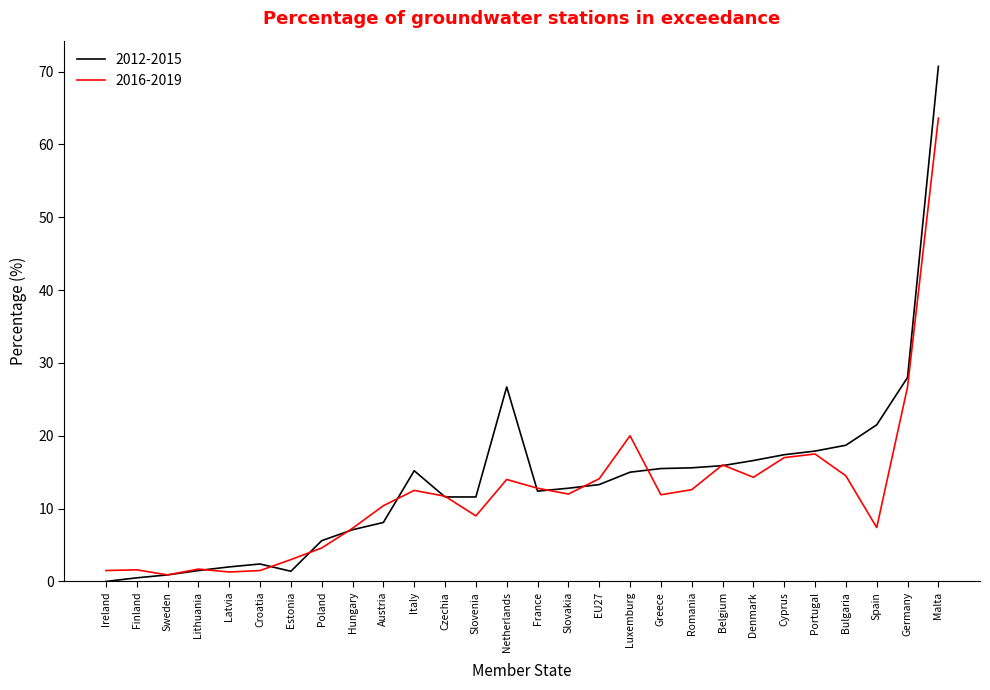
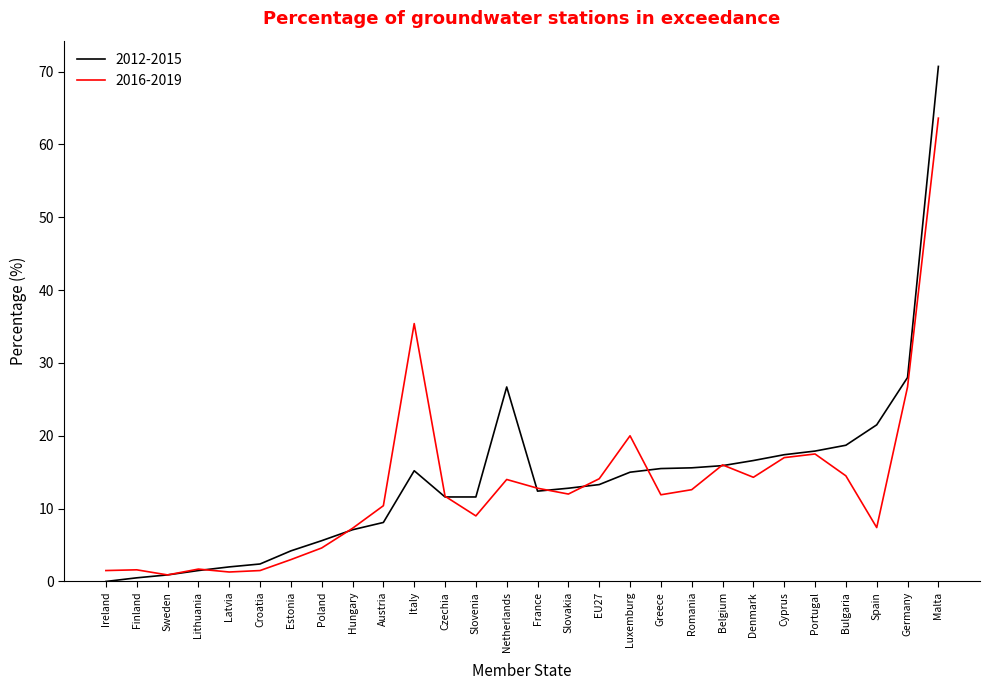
  {
    "2012-2015": {
      "Ireland": 0,
      "Finland": 1,
      "Latvia": 2,
      "Croatia": 2,
-     "Estonia": 1,
+     "Estonia": 4,
      "Poland": 6,
      "Austria": 8,
      "Italy": 15,
      "Slovenia": 12,
      "Netherlands": 27,
      "France": 12,
      "Slovakia": 13,
      "EU27": 13,
      "Luxemburg": 15,
      "Greece": 16,
      "Romania": 16,
      "Denmark": 17,
      "Cyprus": 17,
      "Portugal": 18,
      "Bulgaria": 19,
      "Spain": 22,
      "Germany": 28,
      "Malta": 71
    },
    "2016-2019": {
      "Ireland": 2,
      "Finland": 2,
      "Latvia": 1,
      "Croatia": 2,
      "Estonia": 3,
      "Poland": 5,
      "Austria": 10,
-     "Italy": 13,
+     "Italy": 35,
      "Slovenia": 9,
      "Netherlands": 14,
      "France": 13,
      "Slovakia": 12,
      "EU27": 14,
      "Luxemburg": 20,
      "Greece": 12,
      "Romania": 13,
      "Denmark": 14,
      "Cyprus": 17,
      "Portugal": 18,
      "Bulgaria": 15,
      "Spain": 7,
      "Germany": 27,
      "Malta": 64
    }
  }
